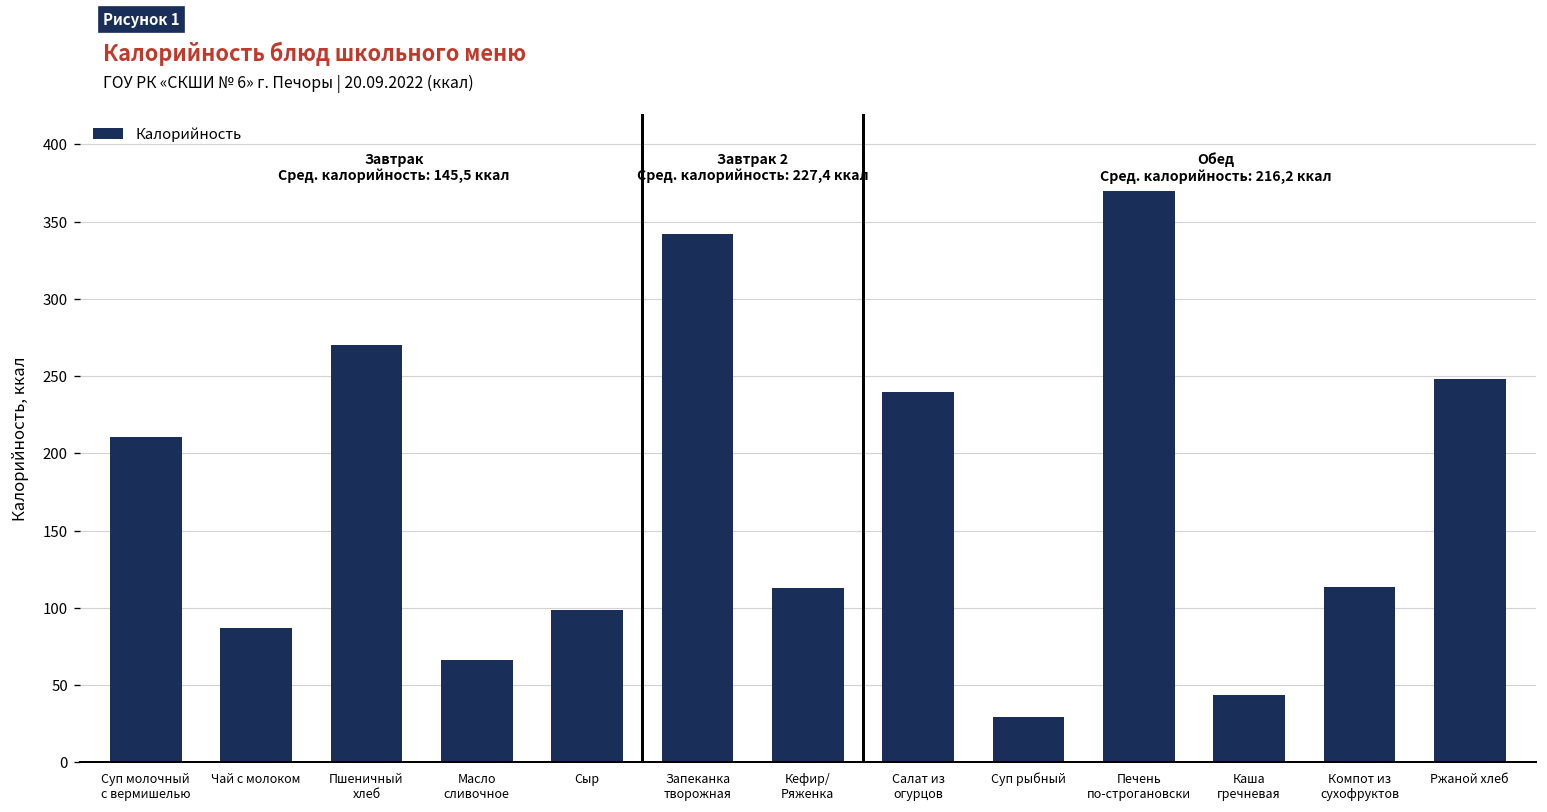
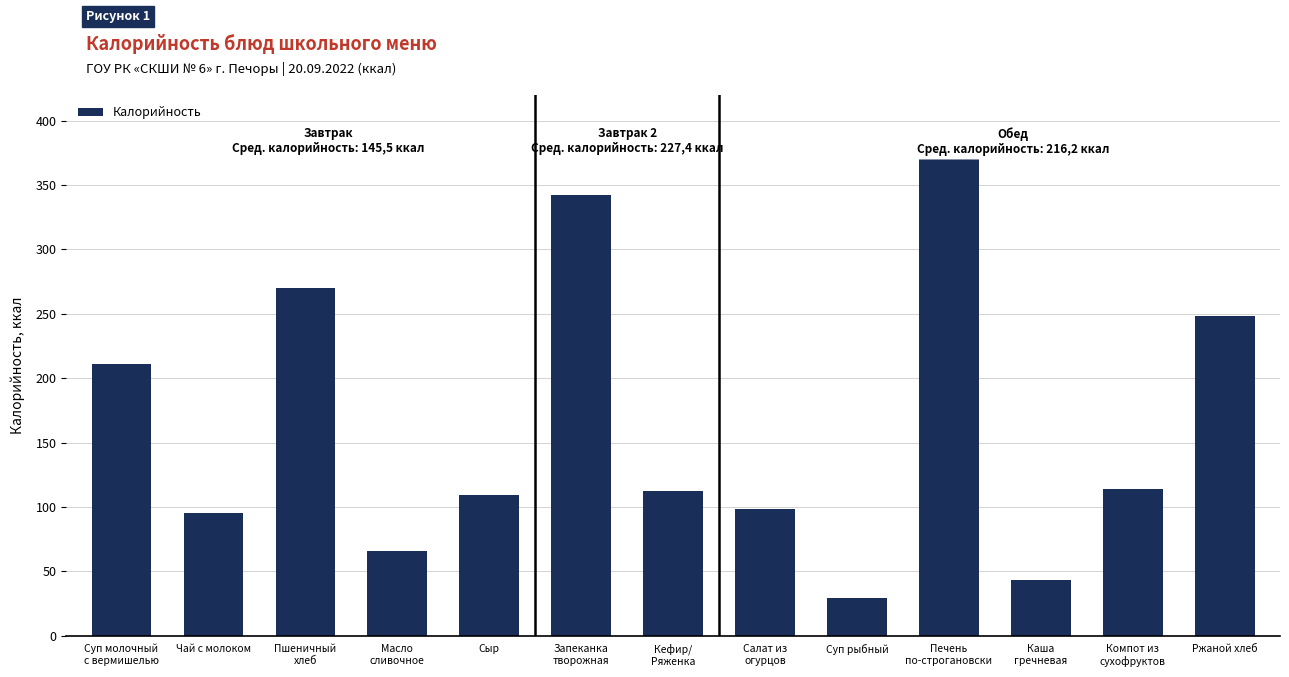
  {
    "Суп молочный с вермишелью": 211,
-   "Чай с молоком": 87,
+   "Чай с молоком": 95,
    "Пшеничный хлеб": 270,
    "Масло сливочное": 66,
-   "Сыр": 99,
+   "Сыр": 109,
    "Запеканка творожная": 342,
    "Кефир/ Ряженка": 113,
-   "Салат из огурцов": 240,
+   "Салат из огурцов": 99,
    "Суп рыбный": 30,
    "Каша гречневая": 44,
    "Компот из сухофруктов": 114,
    "Ржаной хлеб": 248
  }
